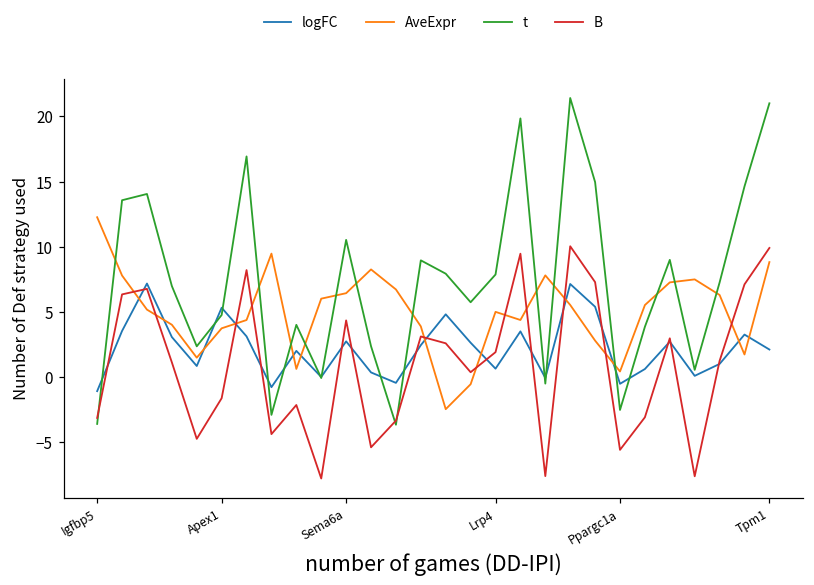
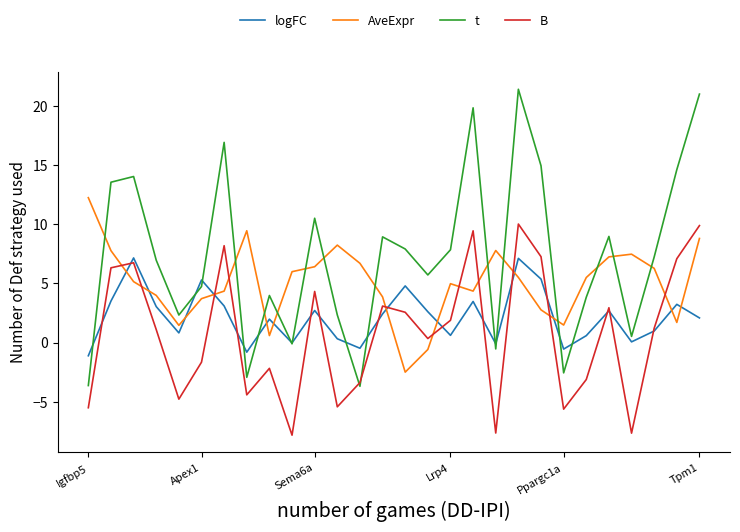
  {
    "logFC": {
      "Igfbp5": -1.1,
      "Apex1": 5.3,
      "Sema6a": 2.7,
      "Lrp4": 0.6,
      "Ppargc1a": -0.5,
      "Tpm1": 2.1
    },
    "AveExpr": {
      "Igfbp5": 12.3,
      "Apex1": 3.7,
      "Sema6a": 6.4,
      "Lrp4": 5.0,
-     "Ppargc1a": 0.4,
+     "Ppargc1a": 1.5,
      "Tpm1": 8.8
    },
    "t": {
      "Igfbp5": -3.6,
      "Apex1": 4.7,
      "Sema6a": 10.5,
      "Lrp4": 7.9,
      "Ppargc1a": -2.6,
      "Tpm1": 21.0
    },
    "B": {
-     "Igfbp5": -3.2,
+     "Igfbp5": -5.5,
      "Apex1": -1.7,
      "Sema6a": 4.3,
      "Lrp4": 1.9,
      "Ppargc1a": -5.6,
      "Tpm1": 9.9
    }
  }
